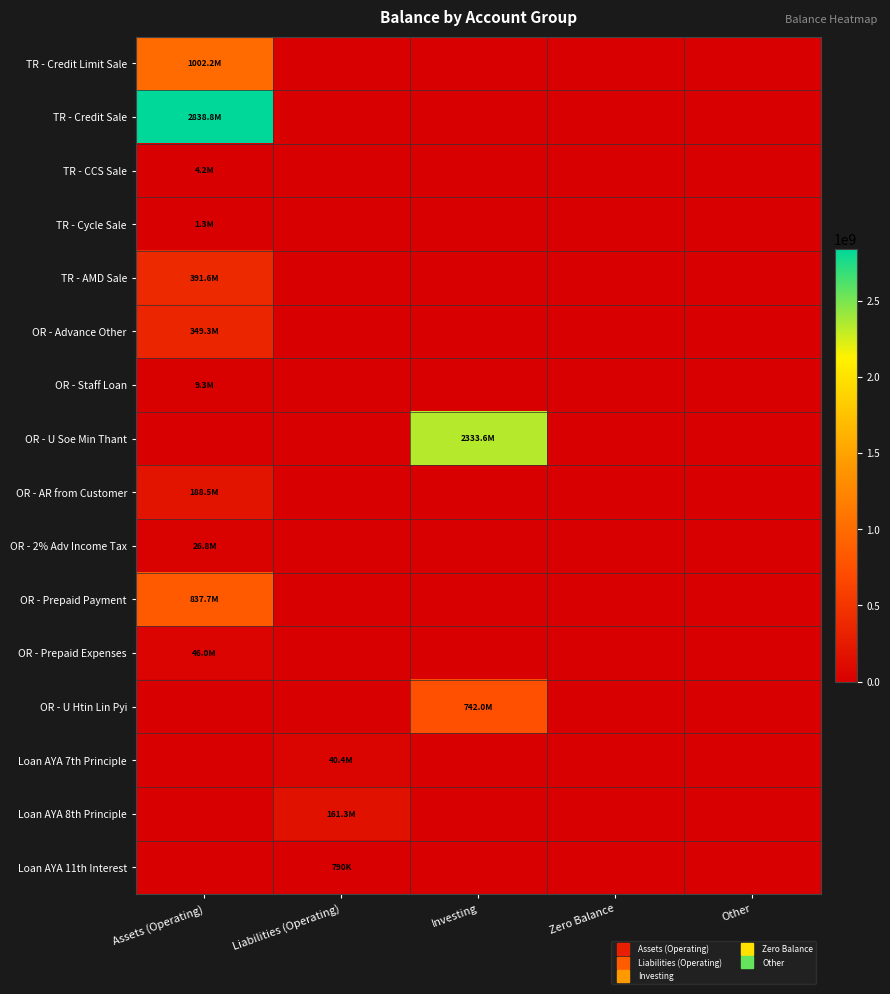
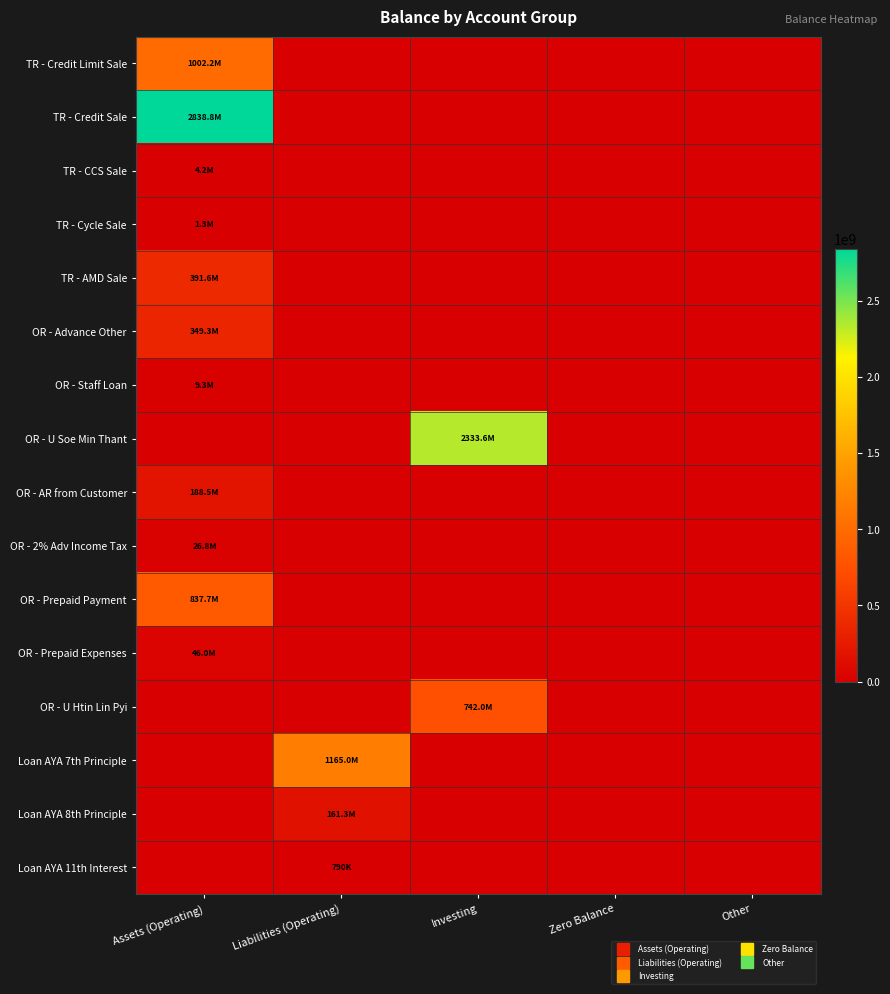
  {
    "TR - Credit Limit Sale": {
      "Assets (Operating)": "1002.2M"
    },
    "TR - Credit Sale": {
      "Assets (Operating)": "2838.8M"
    },
    "TR - CCS Sale": {
      "Assets (Operating)": "4.2M"
    },
    "TR - Cycle Sale": {
      "Assets (Operating)": "1.3M"
    },
    "TR - AMD Sale": {
      "Assets (Operating)": "391.6M"
    },
    "OR - Advance Other": {
      "Assets (Operating)": "349.3M"
    },
    "OR - Staff Loan": {
      "Assets (Operating)": "9.3M"
    },
    "OR - U Soe Min Thant": {
      "Investing": "2333.6M"
    },
    "OR - AR from Customer": {
      "Assets (Operating)": "188.5M"
    },
    "OR - 2% Adv Income Tax": {
      "Assets (Operating)": "26.8M"
    },
    "OR - Prepaid Payment": {
      "Assets (Operating)": "837.7M"
    },
    "OR - Prepaid Expenses": {
      "Assets (Operating)": "46.0M"
    },
    "OR - U Htin Lin Pyi": {
      "Investing": "742.0M"
    },
    "Loan AYA 7th Principle": {
-     "Liabilities (Operating)": "40.4M"
+     "Liabilities (Operating)": "1165.0M"
    },
    "Loan AYA 8th Principle": {
      "Liabilities (Operating)": "161.3M"
    },
    "Loan AYA 11th Interest": {
      "Liabilities (Operating)": "790K"
    }
  }
